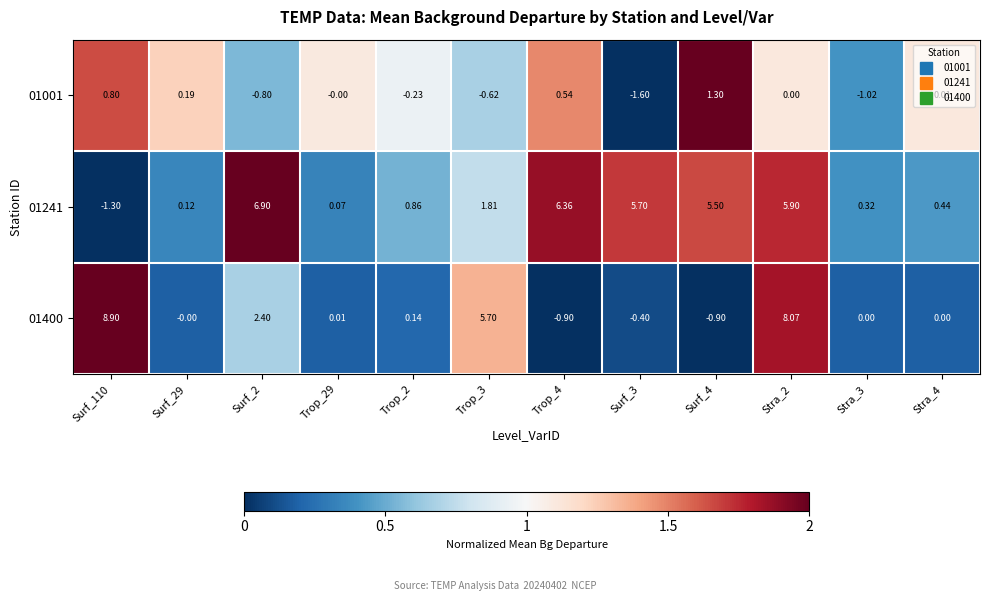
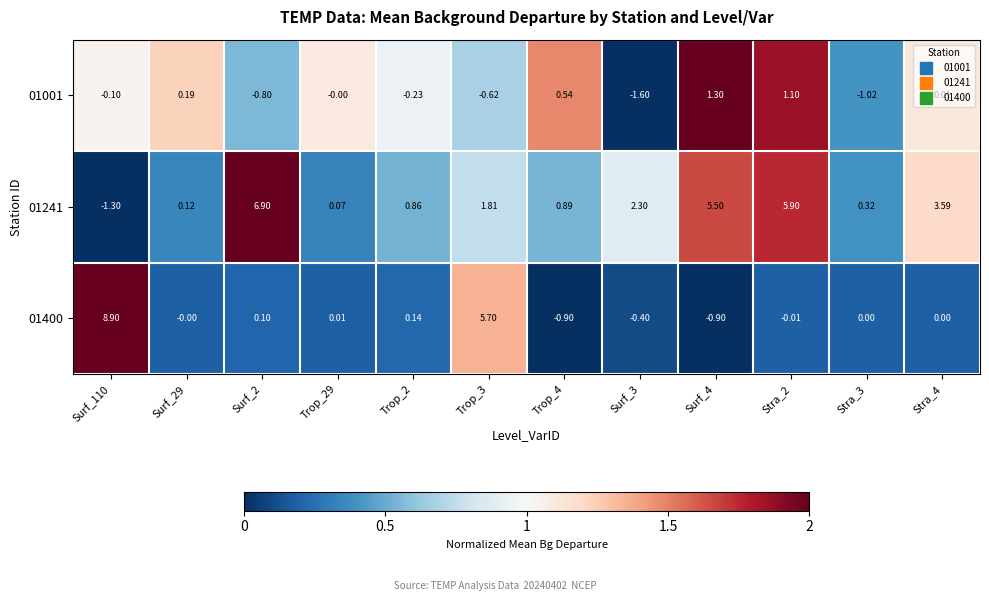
  {
    "01001": {
-     "Surf_110": 0.80,
+     "Surf_110": -0.10,
      "Surf_29": 0.19,
      "Surf_2": -0.80,
      "Trop_29": -0.00,
      "Trop_2": -0.23,
      "Trop_3": -0.62,
      "Trop_4": 0.54,
      "Surf_3": -1.60,
      "Surf_4": 1.30,
-     "Stra_2": 0.00,
+     "Stra_2": 1.10,
      "Stra_3": -1.02
    },
    "01241": {
      "Surf_110": -1.30,
      "Surf_29": 0.12,
      "Surf_2": 6.90,
      "Trop_29": 0.07,
      "Trop_2": 0.86,
      "Trop_3": 1.81,
-     "Trop_4": 6.36,
-     "Surf_3": 5.70,
+     "Trop_4": 0.89,
+     "Surf_3": 2.30,
      "Surf_4": 5.50,
      "Stra_2": 5.90,
      "Stra_3": 0.32,
-     "Stra_4": 0.44
+     "Stra_4": 3.59
    },
    "01400": {
      "Surf_110": 8.90,
      "Surf_29": -0.00,
-     "Surf_2": 2.40,
+     "Surf_2": 0.10,
      "Trop_29": 0.01,
      "Trop_2": 0.14,
      "Trop_3": 5.70,
      "Trop_4": -0.90,
      "Surf_3": -0.40,
      "Surf_4": -0.90,
-     "Stra_2": 8.07,
+     "Stra_2": -0.01,
      "Stra_3": 0.00,
      "Stra_4": 0.00
    }
  }
